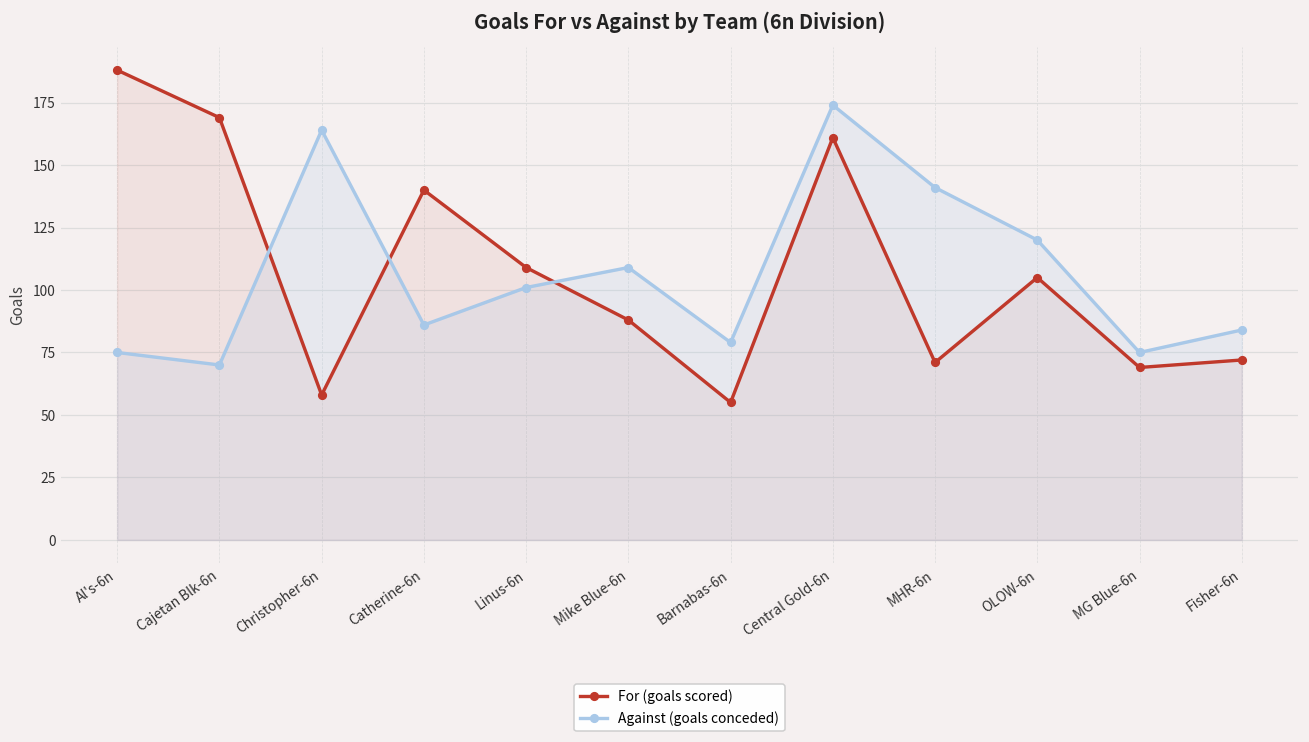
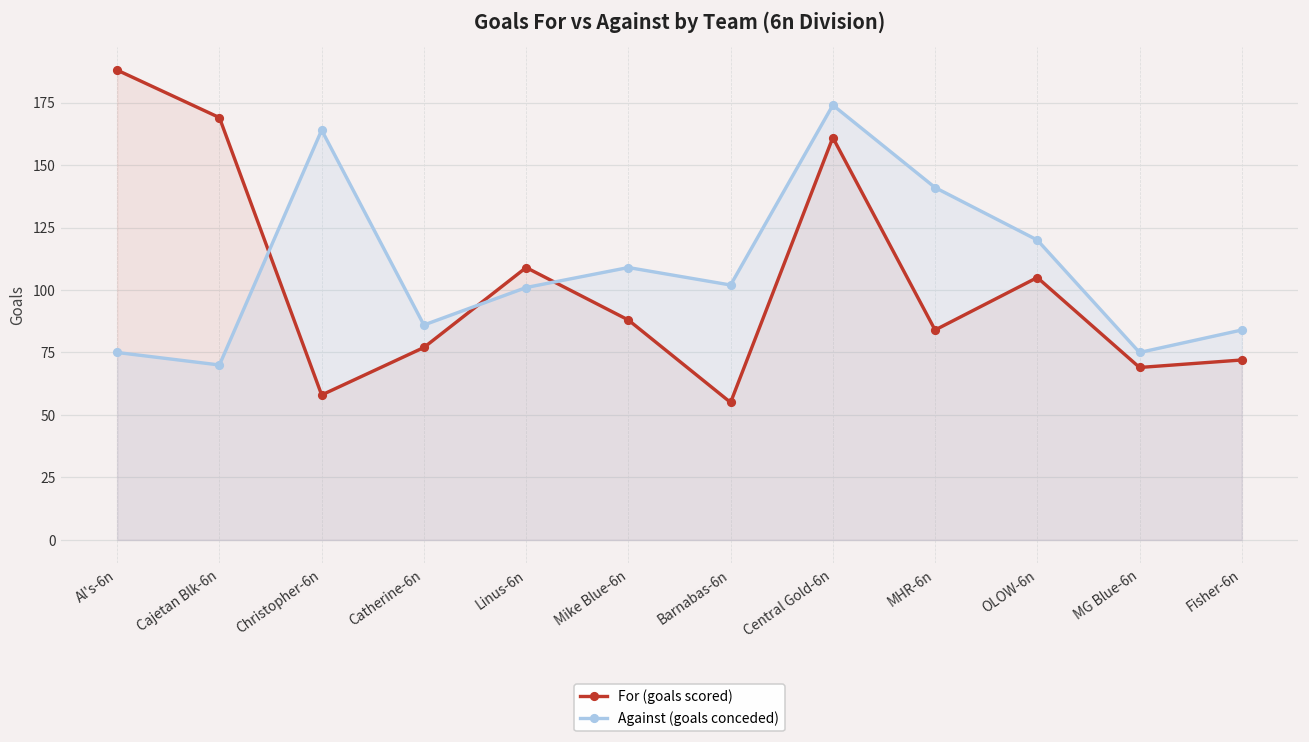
  {
    "For (goals scored)": {
      "Al's-6n": 188,
      "Cajetan Blk-6n": 169,
      "Christopher-6n": 58,
-     "Catherine-6n": 140,
+     "Catherine-6n": 77,
      "Linus-6n": 109,
      "Mike Blue-6n": 88,
      "Barnabas-6n": 55,
      "Central Gold-6n": 161,
-     "MHR-6n": 71,
+     "MHR-6n": 84,
      "OLOW-6n": 105,
      "MG Blue-6n": 69,
      "Fisher-6n": 72
    },
    "Against (goals conceded)": {
      "Al's-6n": 75,
      "Cajetan Blk-6n": 70,
      "Christopher-6n": 164,
      "Catherine-6n": 86,
      "Linus-6n": 101,
      "Mike Blue-6n": 109,
-     "Barnabas-6n": 79,
+     "Barnabas-6n": 102,
      "Central Gold-6n": 174,
      "MHR-6n": 141,
      "OLOW-6n": 120,
      "MG Blue-6n": 75,
      "Fisher-6n": 84
    }
  }
